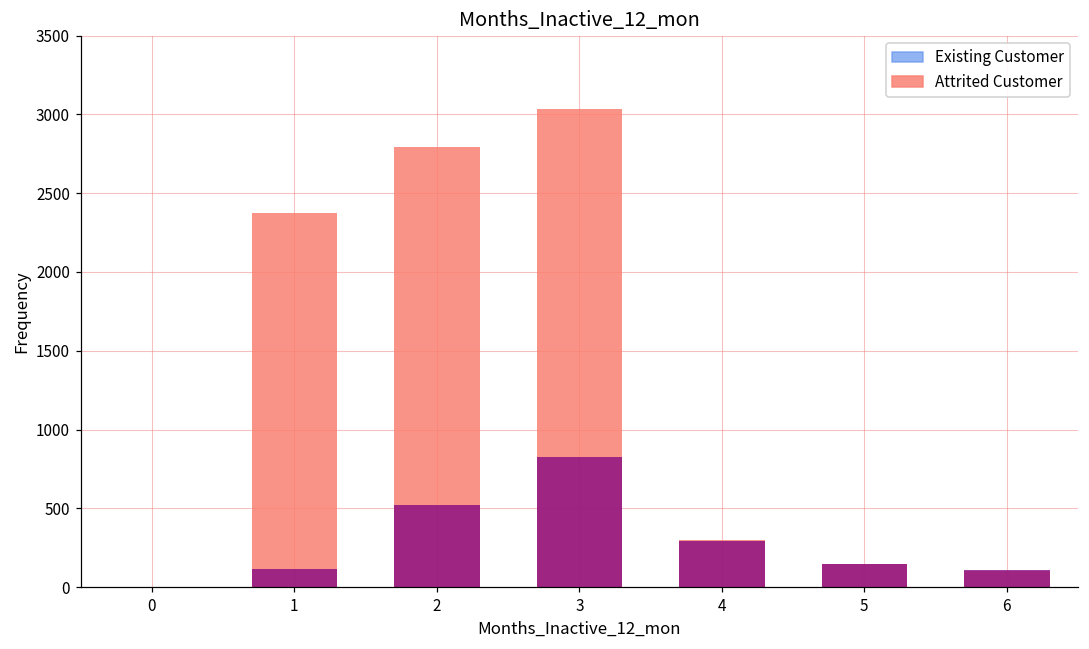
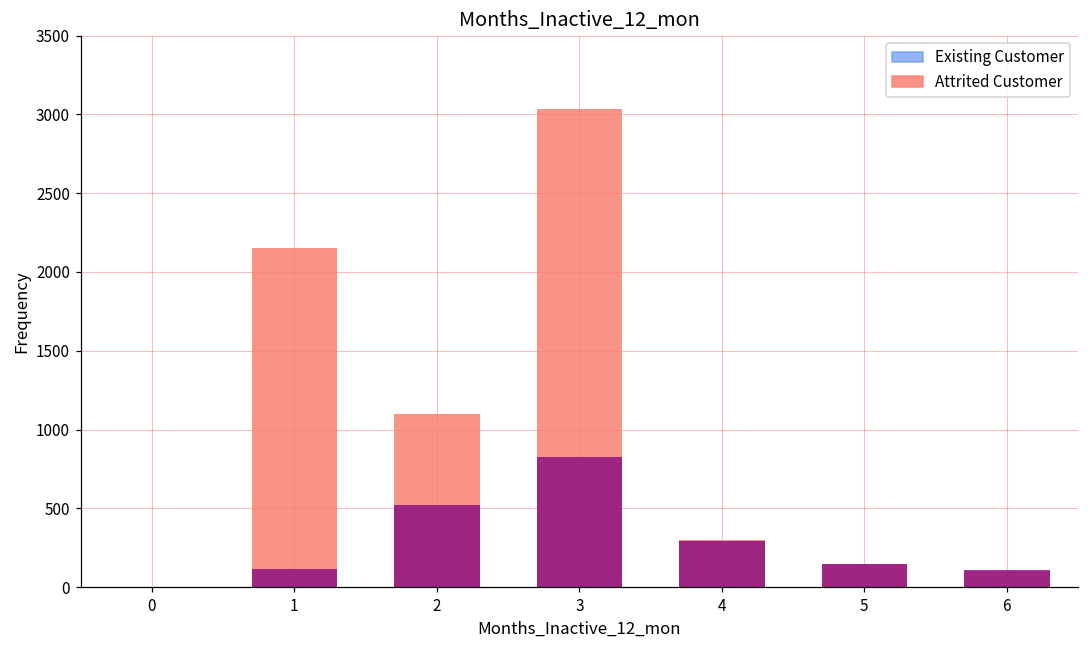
  {
    "Attrited Customer": {
      "0": 0,
-     "1": 2380,
-     "2": 2790,
+     "1": 2150,
+     "2": 1100,
      "3": 3030,
      "4": 300,
      "5": 150,
      "6": 100
    }
  }
